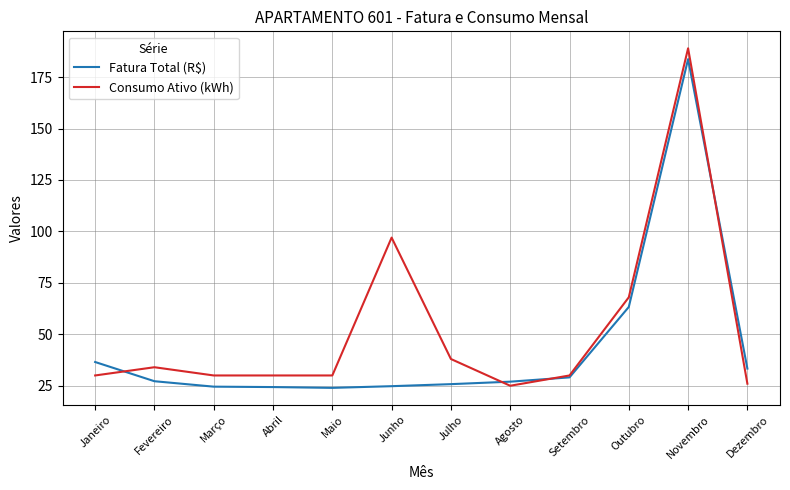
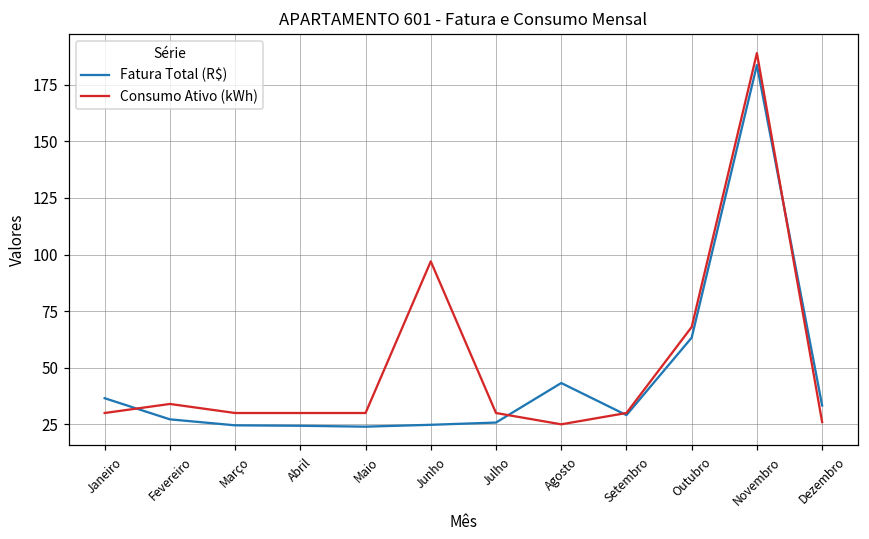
  {
    "Fatura Total (R$)": {
      "Janeiro": 37,
      "Fevereiro": 27,
      "Março": 25,
      "Abril": 24,
      "Maio": 24,
      "Junho": 25,
      "Julho": 26,
-     "Agosto": 27,
+     "Agosto": 43,
      "Outubro": 63,
      "Novembro": 184,
      "Dezembro": 33
    },
    "Consumo Ativo (kWh)": {
      "Janeiro": 30,
      "Fevereiro": 34,
      "Março": 30,
      "Abril": 30,
      "Maio": 30,
      "Junho": 97,
-     "Julho": 38,
+     "Julho": 30,
      "Agosto": 25,
      "Outubro": 68,
      "Novembro": 189,
      "Dezembro": 26
    }
  }
